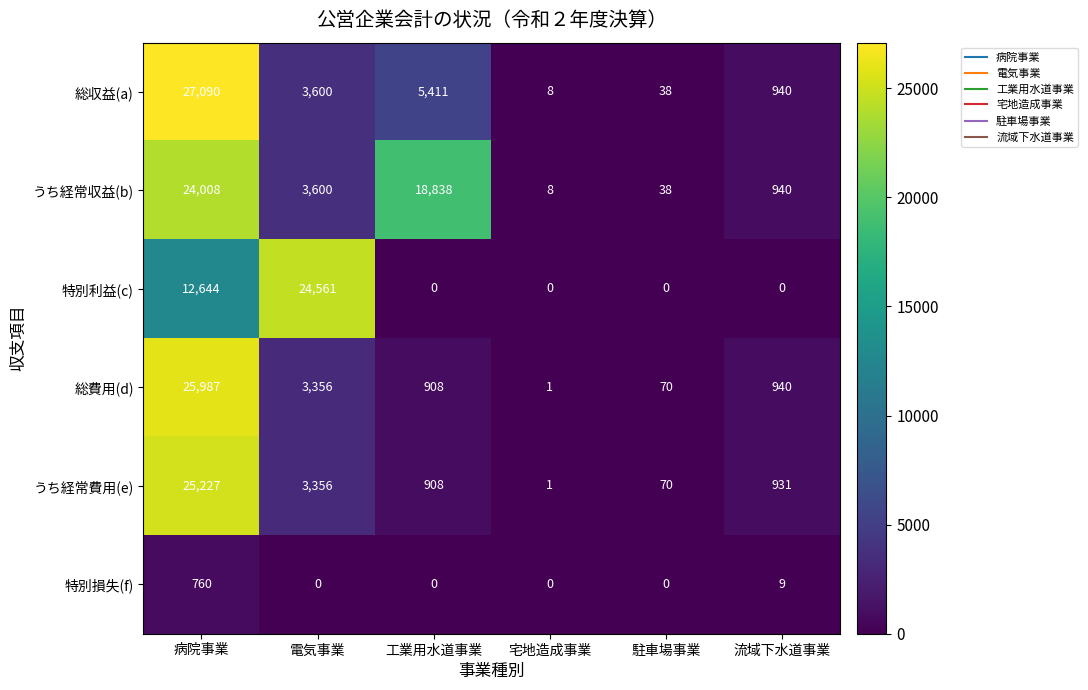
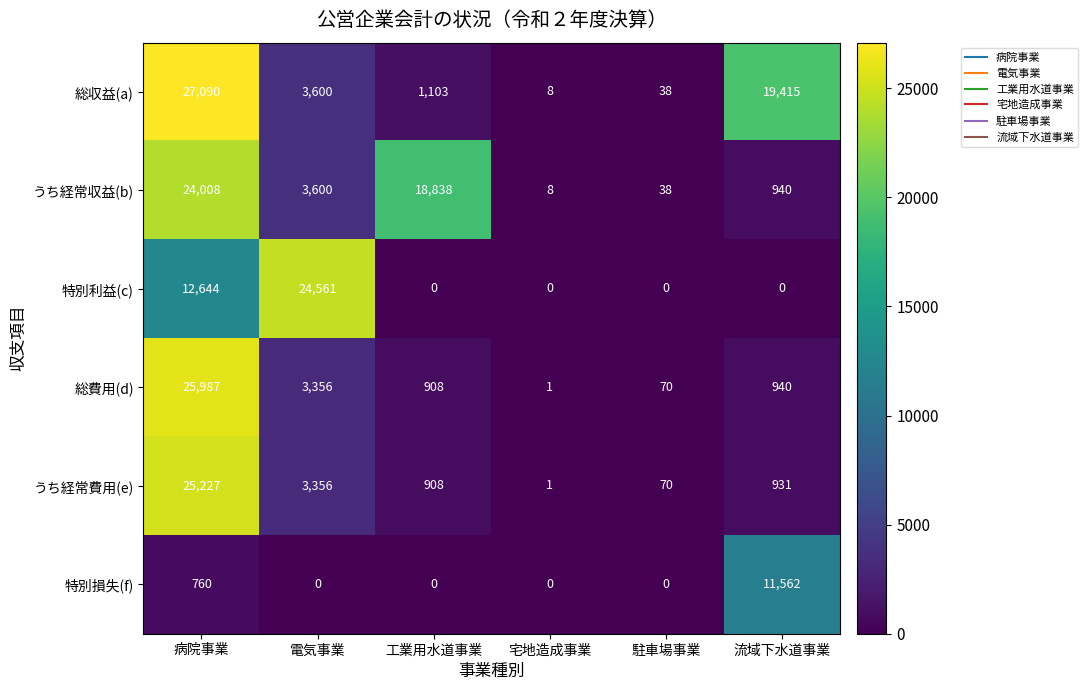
  {
    "総収益(a)": {
      "病院事業": "27,090",
      "電気事業": "3,600",
-     "工業用水道事業": "5,411",
+     "工業用水道事業": "1,103",
      "宅地造成事業": "8",
      "駐車場事業": "38",
-     "流域下水道事業": "940"
+     "流域下水道事業": "19,415"
    },
    "うち経常収益(b)": {
      "病院事業": "24,008",
      "電気事業": "3,600",
      "工業用水道事業": "18,838",
      "宅地造成事業": "8",
      "駐車場事業": "38",
      "流域下水道事業": "940"
    },
    "特別利益(c)": {
      "病院事業": "12,644",
      "電気事業": "24,561",
      "工業用水道事業": "0",
      "宅地造成事業": "0",
      "駐車場事業": "0",
      "流域下水道事業": "0"
    },
    "総費用(d)": {
      "病院事業": "25,987",
      "電気事業": "3,356",
      "工業用水道事業": "908",
      "宅地造成事業": "1",
      "駐車場事業": "70",
      "流域下水道事業": "940"
    },
    "うち経常費用(e)": {
      "病院事業": "25,227",
      "電気事業": "3,356",
      "工業用水道事業": "908",
      "宅地造成事業": "1",
      "駐車場事業": "70",
      "流域下水道事業": "931"
    },
    "特別損失(f)": {
      "病院事業": "760",
      "電気事業": "0",
      "工業用水道事業": "0",
      "宅地造成事業": "0",
      "駐車場事業": "0",
-     "流域下水道事業": "9"
+     "流域下水道事業": "11,562"
    }
  }
